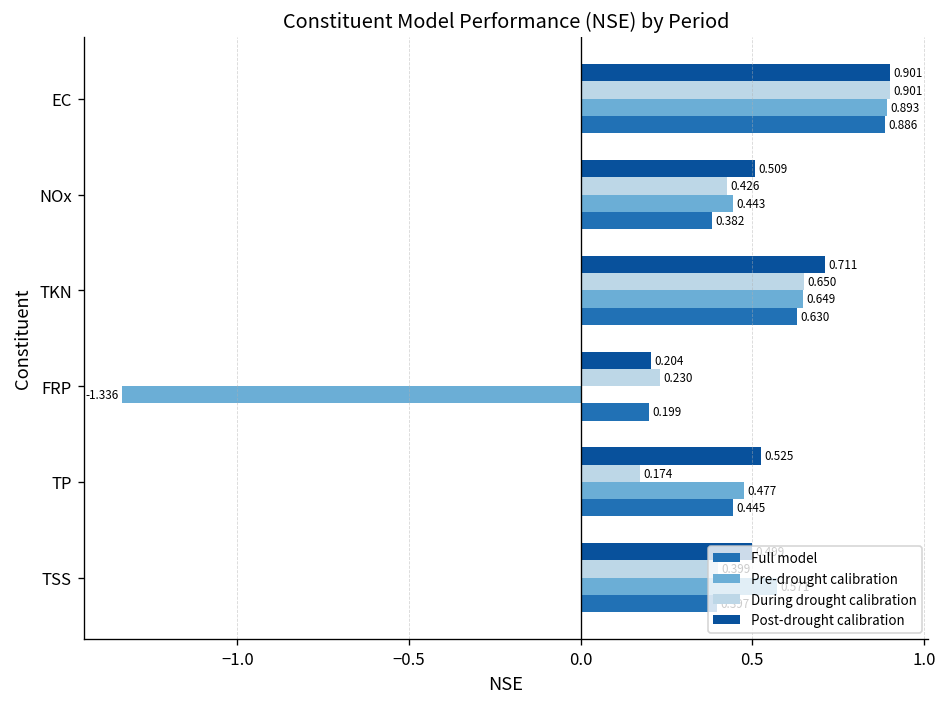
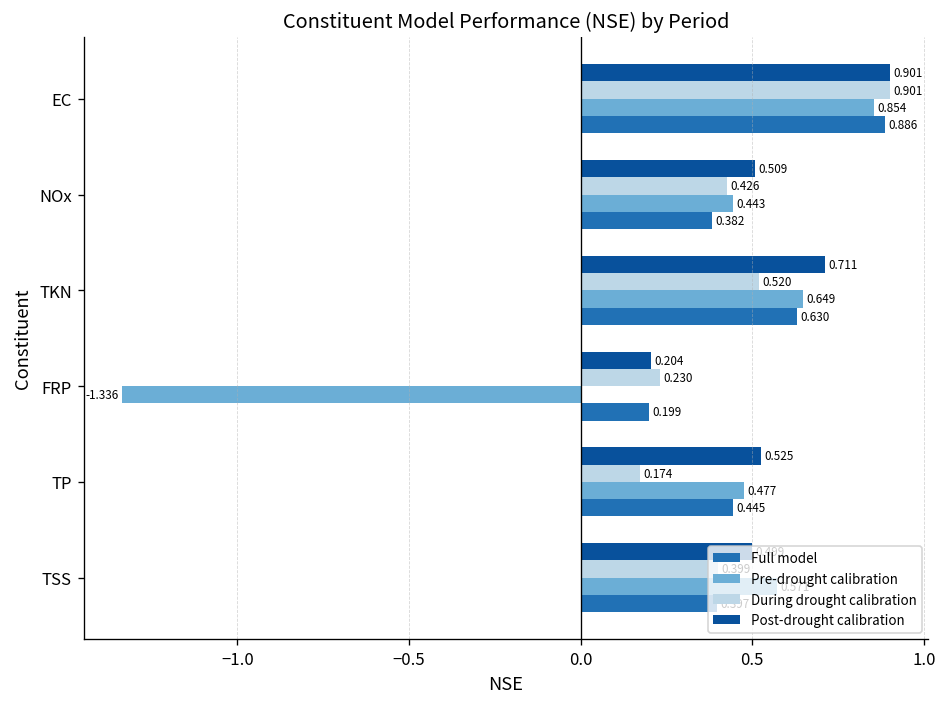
  {
    "Pre-drought calibration": {
-     "EC": 0.893,
+     "EC": 0.854,
      "NOx": 0.443,
      "TKN": 0.649,
      "FRP": -1.336,
      "TP": 0.477
    },
    "During drought calibration": {
      "EC": 0.901,
      "NOx": 0.426,
-     "TKN": 0.650,
+     "TKN": 0.520,
      "FRP": 0.230,
      "TP": 0.174
    }
  }
